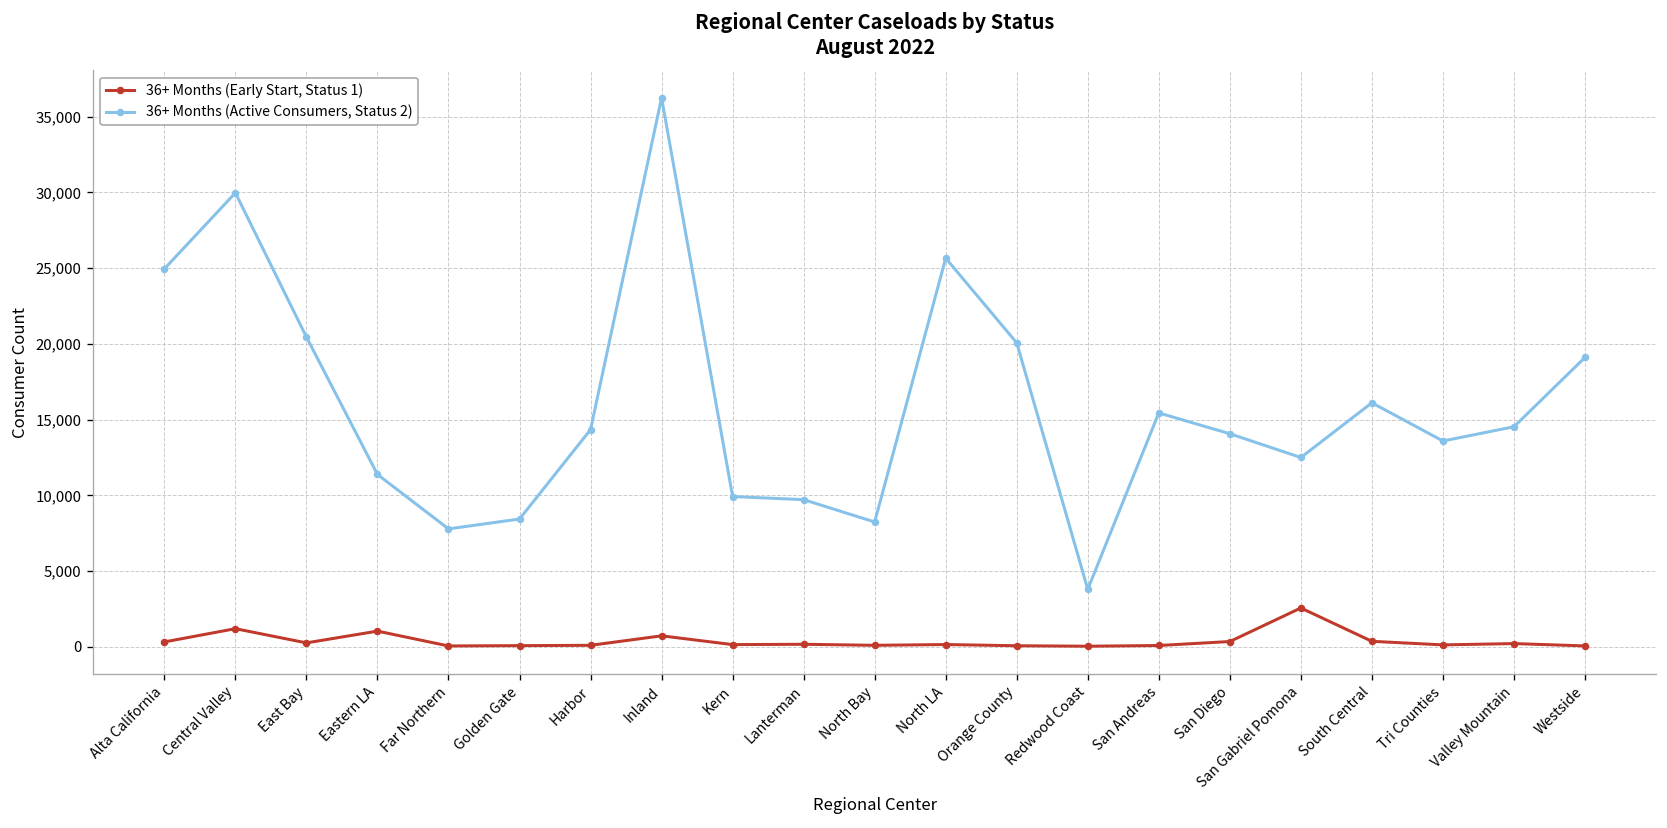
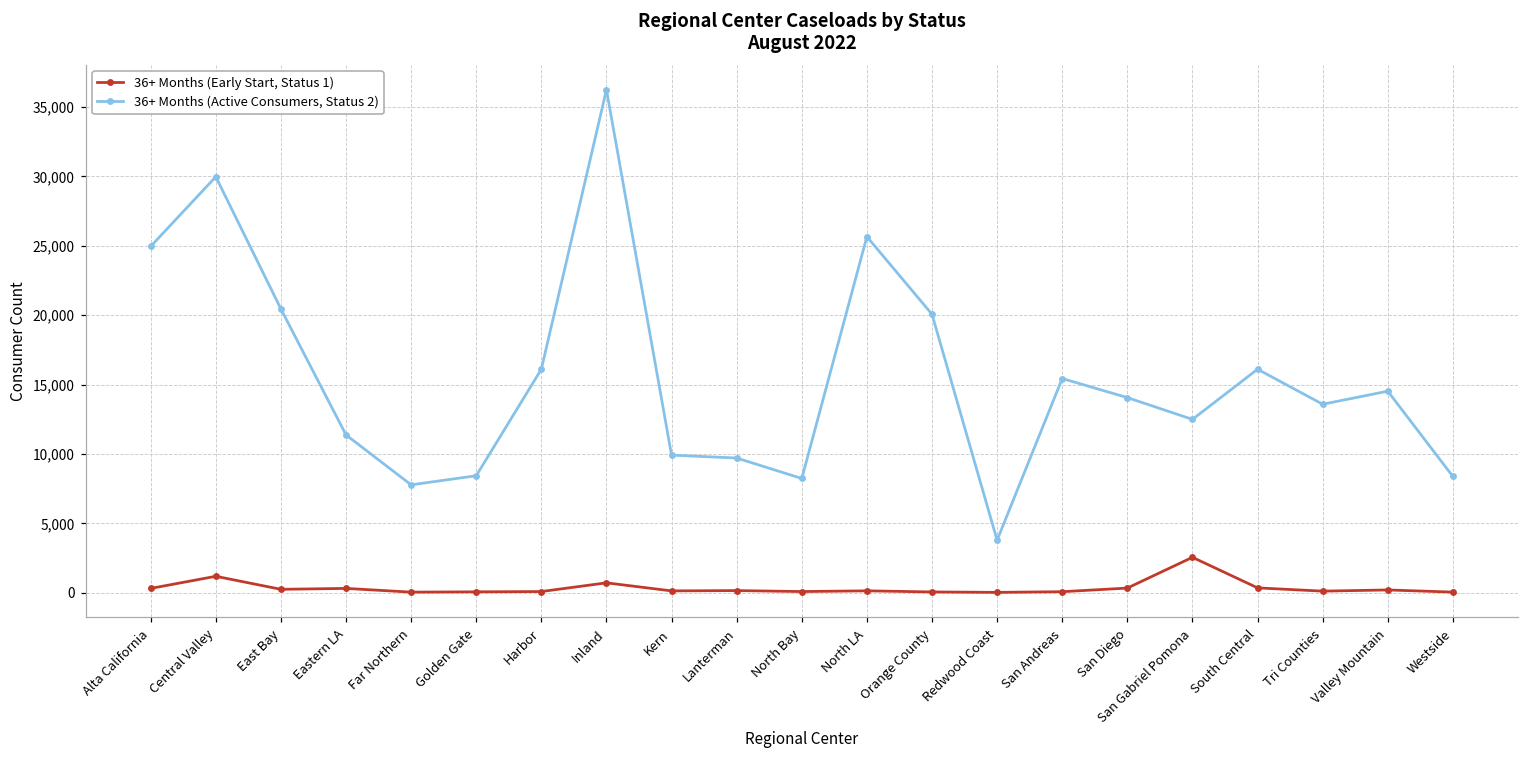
  {
    "36+ Months (Early Start, Status 1)": {
      "Alta California": "300",
      "Central Valley": "1,200",
      "East Bay": "300",
-     "Eastern LA": "1,000",
+     "Eastern LA": "300",
      "Far Northern": "100",
      "Golden Gate": "100",
      "Harbor": "100",
      "Inland": "700",
      "Kern": "100",
      "Lanterman": "200",
      "North Bay": "100",
      "North LA": "100",
      "Orange County": "100",
      "Redwood Coast": "0",
      "San Andreas": "100",
      "San Diego": "300",
      "San Gabriel Pomona": "2,600",
      "South Central": "400",
      "Tri Counties": "100",
      "Valley Mountain": "200",
      "Westside": "100"
    },
    "36+ Months (Active Consumers, Status 2)": {
      "Alta California": "25,000",
      "Central Valley": "30,000",
      "East Bay": "20,500",
      "Eastern LA": "11,400",
      "Far Northern": "7,800",
      "Golden Gate": "8,400",
-     "Harbor": "14,300",
+     "Harbor": "16,100",
      "Inland": "36,200",
      "Kern": "9,900",
      "Lanterman": "9,700",
      "North Bay": "8,200",
      "North LA": "25,700",
      "Orange County": "20,100",
      "Redwood Coast": "3,800",
      "San Andreas": "15,400",
      "San Diego": "14,100",
      "San Gabriel Pomona": "12,500",
      "South Central": "16,100",
      "Tri Counties": "13,600",
      "Valley Mountain": "14,500",
-     "Westside": "19,100"
+     "Westside": "8,400"
    }
  }
